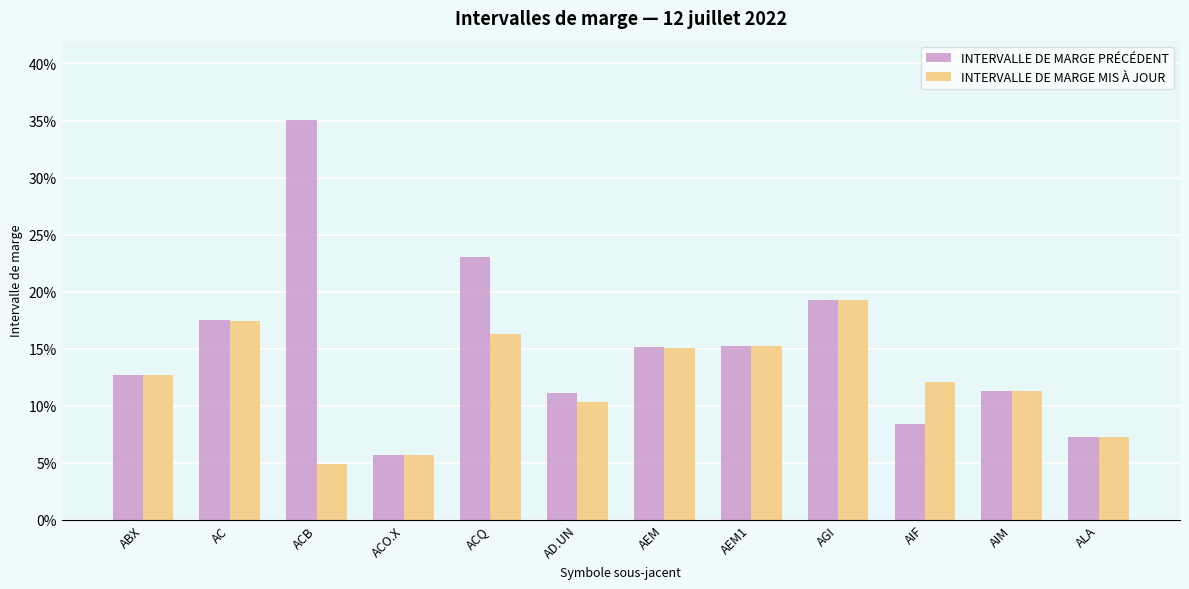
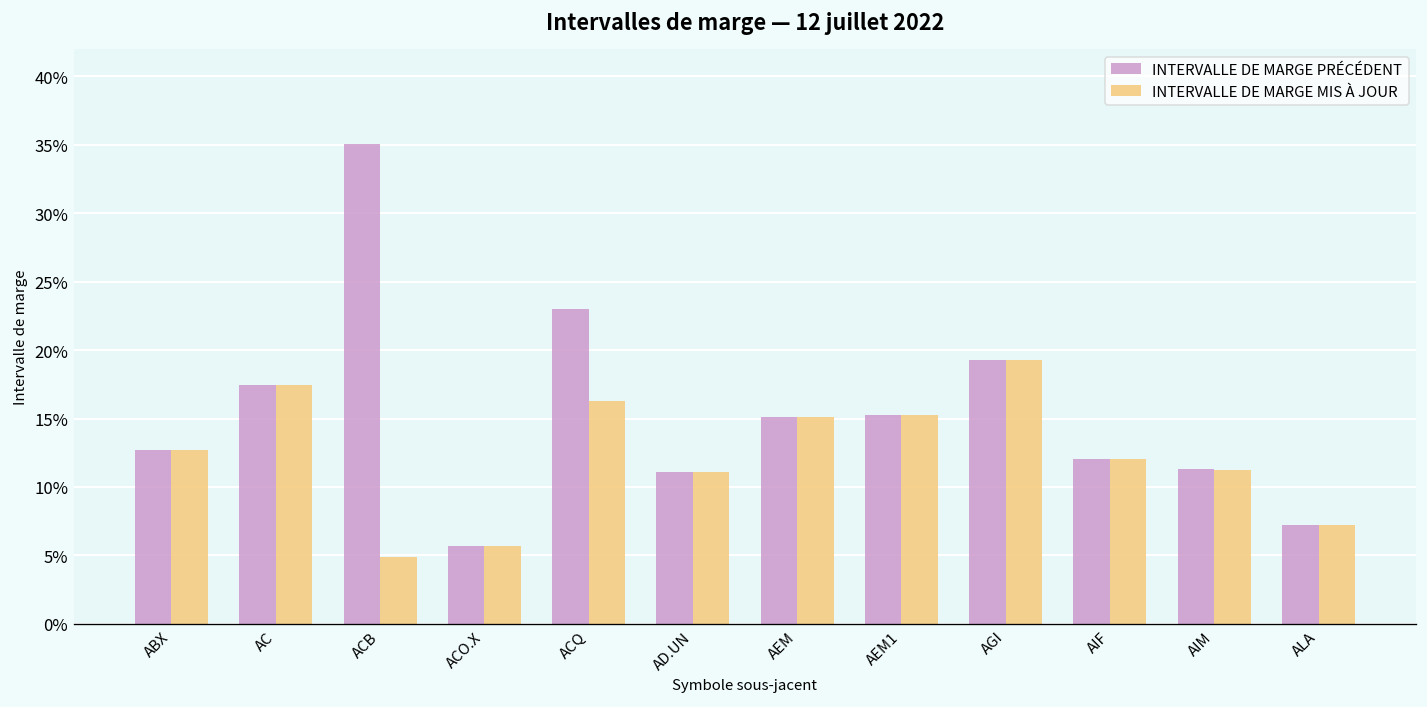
  {
    "INTERVALLE DE MARGE PRÉCÉDENT": {
      "ABX": "12.7%",
      "AC": "17.5%",
      "ACB": "35.0%",
      "ACO.X": "5.7%",
      "ACQ": "23.0%",
      "AD.UN": "11.1%",
      "AEM": "15.1%",
      "AEM1": "15.2%",
      "AGI": "19.3%",
-     "AIF": "8.4%",
+     "AIF": "12.1%",
      "AIM": "11.3%",
      "ALA": "7.3%"
    },
    "INTERVALLE DE MARGE MIS À JOUR": {
      "ABX": "12.7%",
      "AC": "17.4%",
      "ACB": "4.9%",
      "ACO.X": "5.7%",
      "ACQ": "16.3%",
-     "AD.UN": "10.3%",
+     "AD.UN": "11.1%",
      "AEM": "15.1%",
      "AEM1": "15.2%",
      "AGI": "19.3%",
      "AIF": "12.0%",
      "AIM": "11.3%",
      "ALA": "7.2%"
    }
  }
